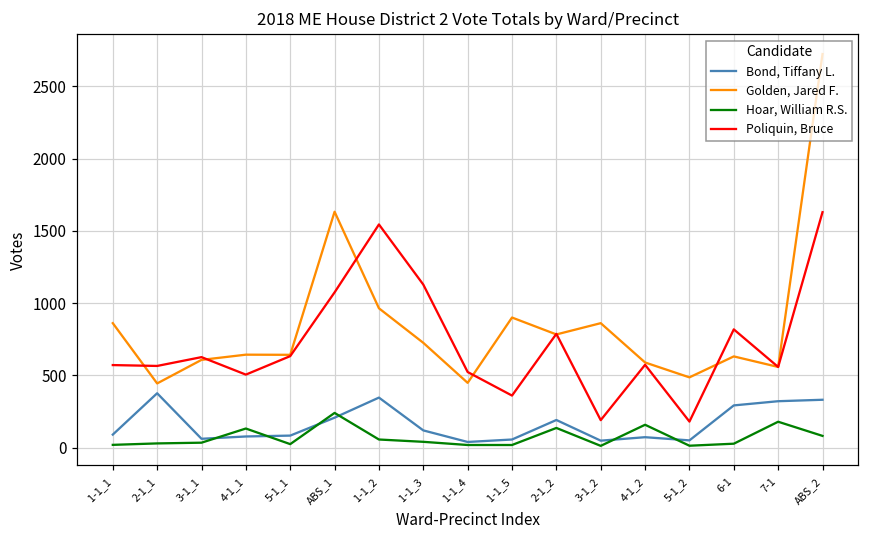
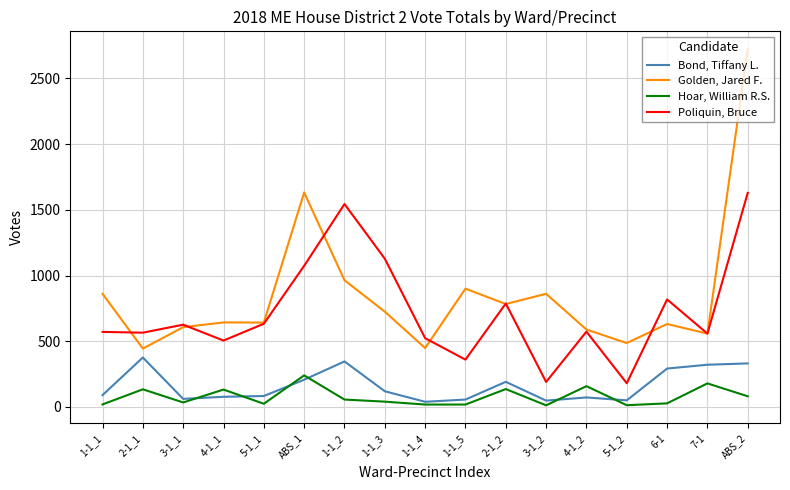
  {
    "Bond, Tiffany L.": {
      "1-1_1": 90,
      "2-1_1": 380,
      "3-1_1": 60,
      "4-1_1": 80,
      "5-1_1": 80,
      "ABS_1": 210,
      "1-1_2": 350,
      "1-1_3": 120,
      "1-1_4": 40,
      "1-1_5": 60,
      "2-1_2": 190,
      "3-1_2": 50,
      "4-1_2": 70,
      "5-1_2": 50,
      "6-1": 290,
      "7-1": 320,
      "ABS_2": 330
    },
    "Golden, Jared F.": {
      "1-1_1": 860,
      "2-1_1": 440,
      "4-1_1": 640,
      "ABS_1": 1630,
      "1-1_2": 960,
      "1-1_3": 730,
      "1-1_4": 450,
      "1-1_5": 900,
      "3-1_2": 860,
      "5-1_2": 490,
      "6-1": 630
    },
    "Hoar, William R.S.": {
      "1-1_1": 20,
-     "2-1_1": 30,
+     "2-1_1": 130,
      "3-1_1": 30,
      "4-1_1": 130,
      "5-1_1": 20,
      "ABS_1": 240,
      "1-1_2": 60,
      "1-1_3": 40,
      "1-1_4": 20,
      "1-1_5": 20,
      "2-1_2": 140,
      "3-1_2": 10,
      "4-1_2": 160,
      "5-1_2": 10,
      "6-1": 30,
      "7-1": 180,
      "ABS_2": 80
    },
    "Poliquin, Bruce": {
      "1-1_1": 570,
      "2-1_1": 570,
      "4-1_1": 510,
      "ABS_1": 1070,
      "1-1_2": 1540,
      "1-1_3": 1130,
      "1-1_4": 520,
      "1-1_5": 360,
      "3-1_2": 190,
      "5-1_2": 180,
      "6-1": 820,
      "ABS_2": 1630
    }
  }
